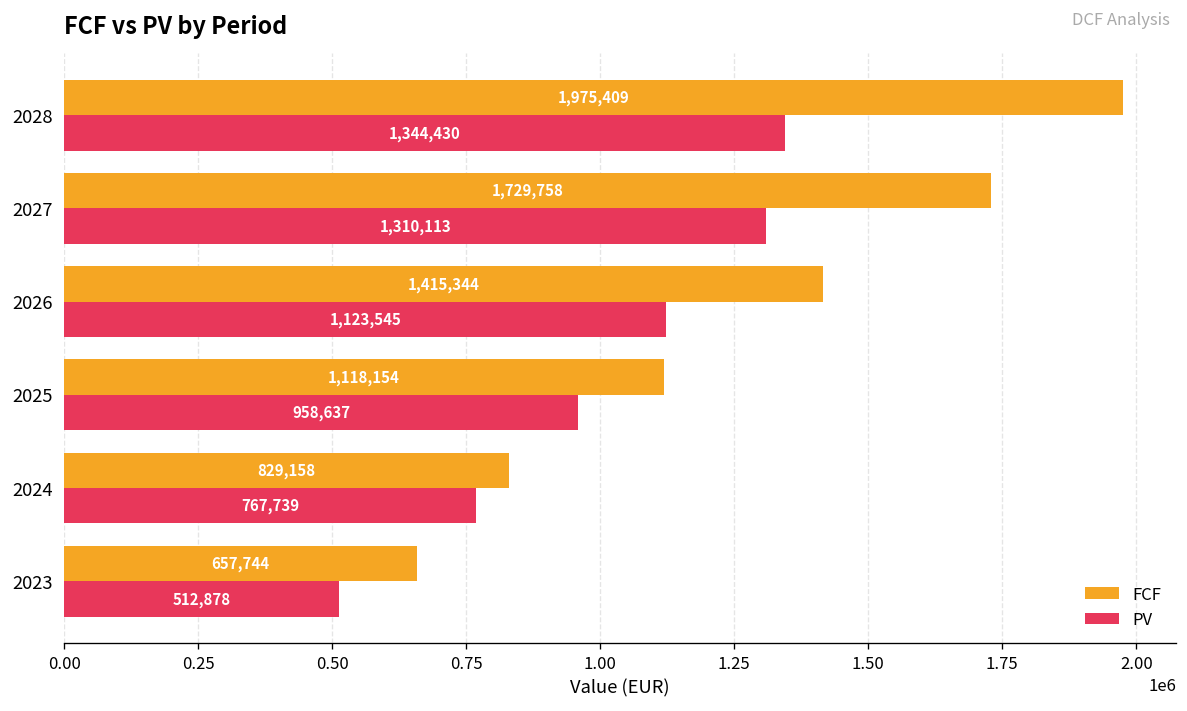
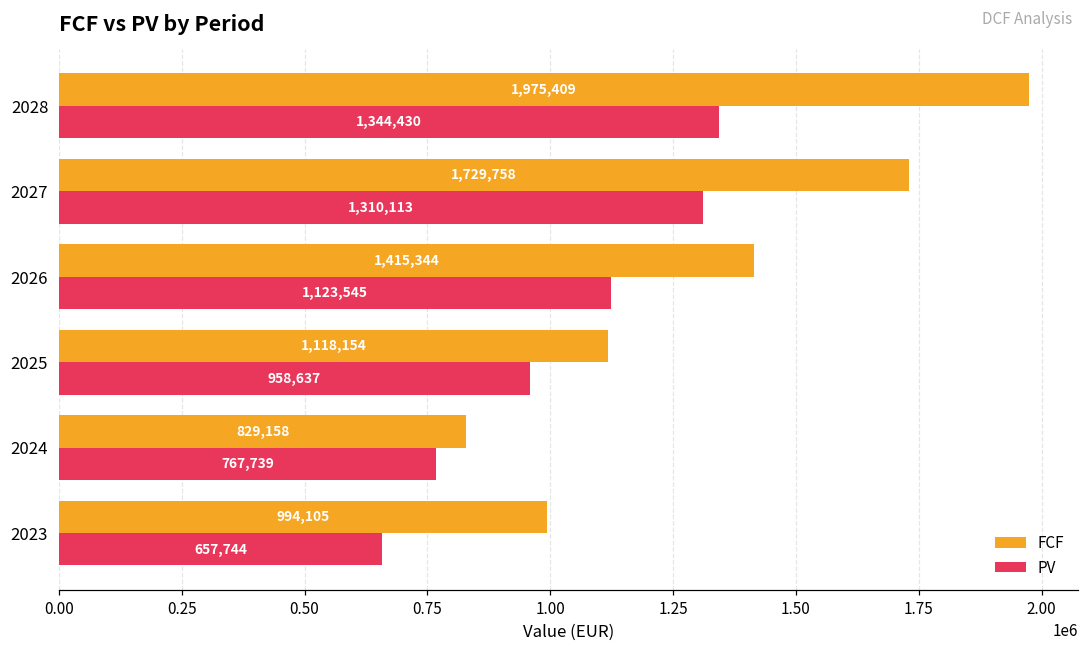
  {
    "FCF": {
      "2028": "1,975,409",
      "2027": "1,729,758",
      "2026": "1,415,344",
      "2025": "1,118,154",
      "2024": "829,158",
-     "2023": "657,744"
+     "2023": "994,105"
    },
    "PV": {
      "2028": "1,344,430",
      "2027": "1,310,113",
      "2026": "1,123,545",
      "2025": "958,637",
      "2024": "767,739",
-     "2023": "512,878"
+     "2023": "657,744"
    }
  }
